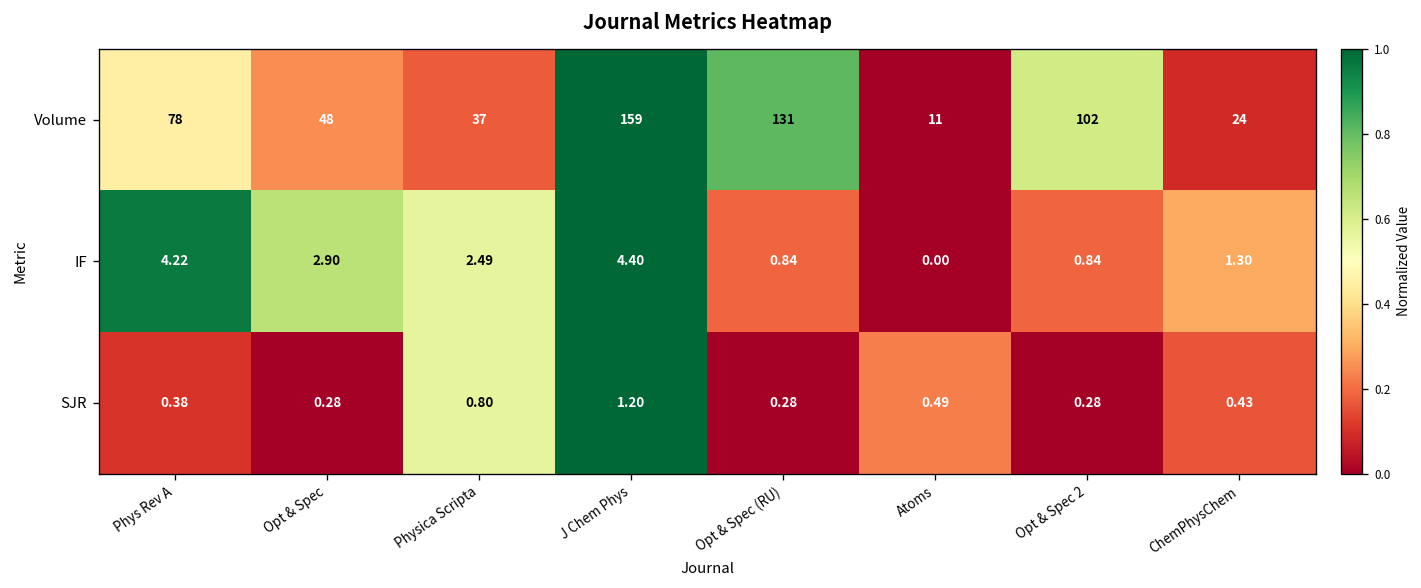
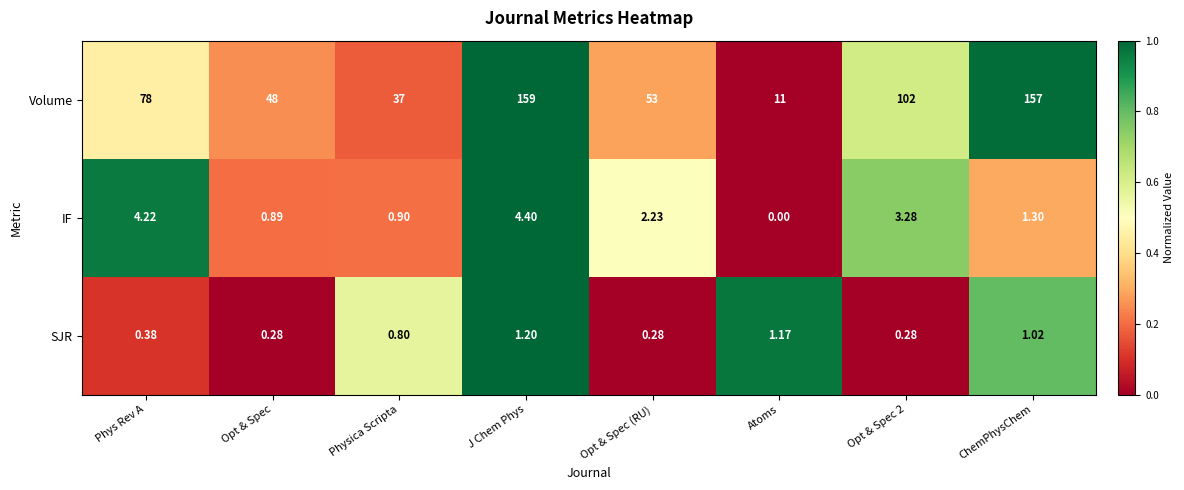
  {
    "Volume": {
      "Phys Rev A": 78,
      "Opt & Spec": 48,
      "Physica Scripta": 37,
      "J Chem Phys": 159,
-     "Opt & Spec (RU)": 131,
+     "Opt & Spec (RU)": 53,
      "Atoms": 11,
      "Opt & Spec 2": 102,
-     "ChemPhysChem": 24
+     "ChemPhysChem": 157
    },
    "IF": {
      "Phys Rev A": 4.22,
-     "Opt & Spec": 2.90,
-     "Physica Scripta": 2.49,
+     "Opt & Spec": 0.89,
+     "Physica Scripta": 0.90,
      "J Chem Phys": 4.40,
-     "Opt & Spec (RU)": 0.84,
+     "Opt & Spec (RU)": 2.23,
      "Atoms": 0.00,
-     "Opt & Spec 2": 0.84,
+     "Opt & Spec 2": 3.28,
      "ChemPhysChem": 1.30
    },
    "SJR": {
      "Phys Rev A": 0.38,
      "Opt & Spec": 0.28,
      "Physica Scripta": 0.80,
      "J Chem Phys": 1.20,
      "Opt & Spec (RU)": 0.28,
-     "Atoms": 0.49,
+     "Atoms": 1.17,
      "Opt & Spec 2": 0.28,
-     "ChemPhysChem": 0.43
+     "ChemPhysChem": 1.02
    }
  }
